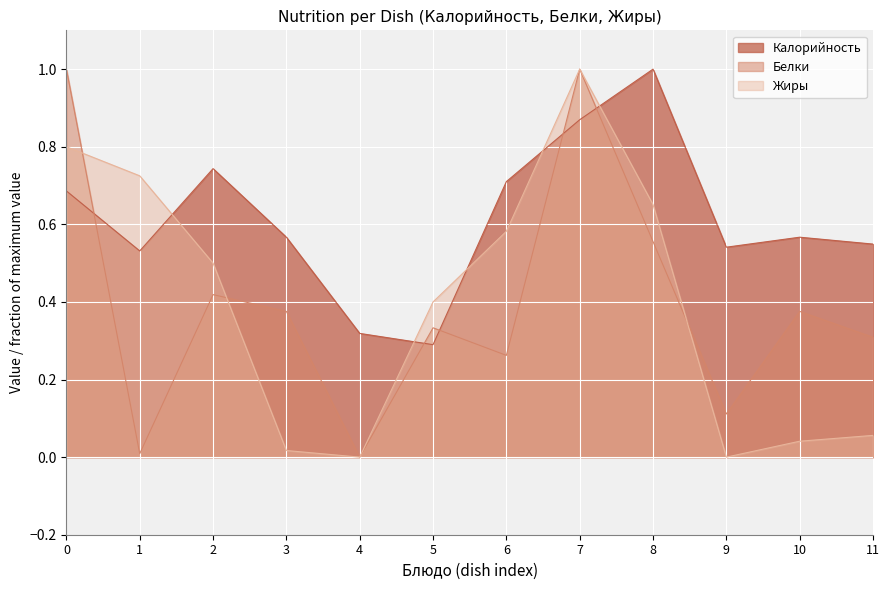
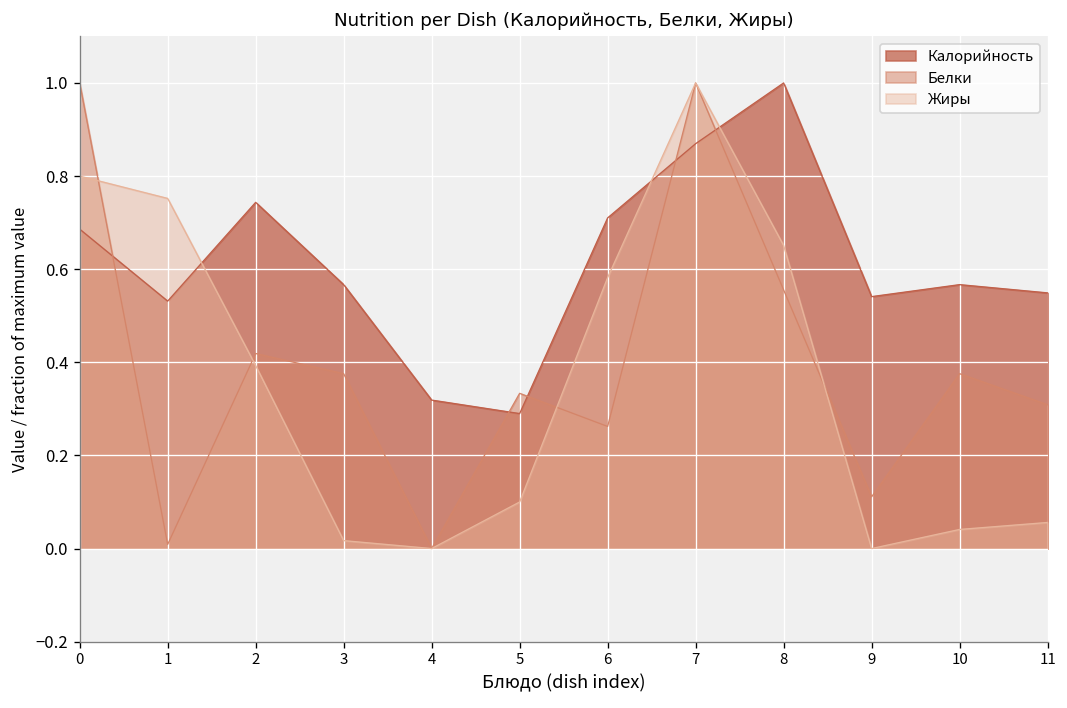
  {
    "Жиры": {
      "0": 0.80,
-     "1": 0.73,
-     "2": 0.50,
+     "1": 0.75,
+     "2": 0.39,
      "3": 0.02,
-     "5": 0.40,
+     "5": 0.10,
      "6": 0.58,
      "8": 0.65,
      "9": 0.00,
      "10": 0.04,
      "11": 0.06
    }
  }
